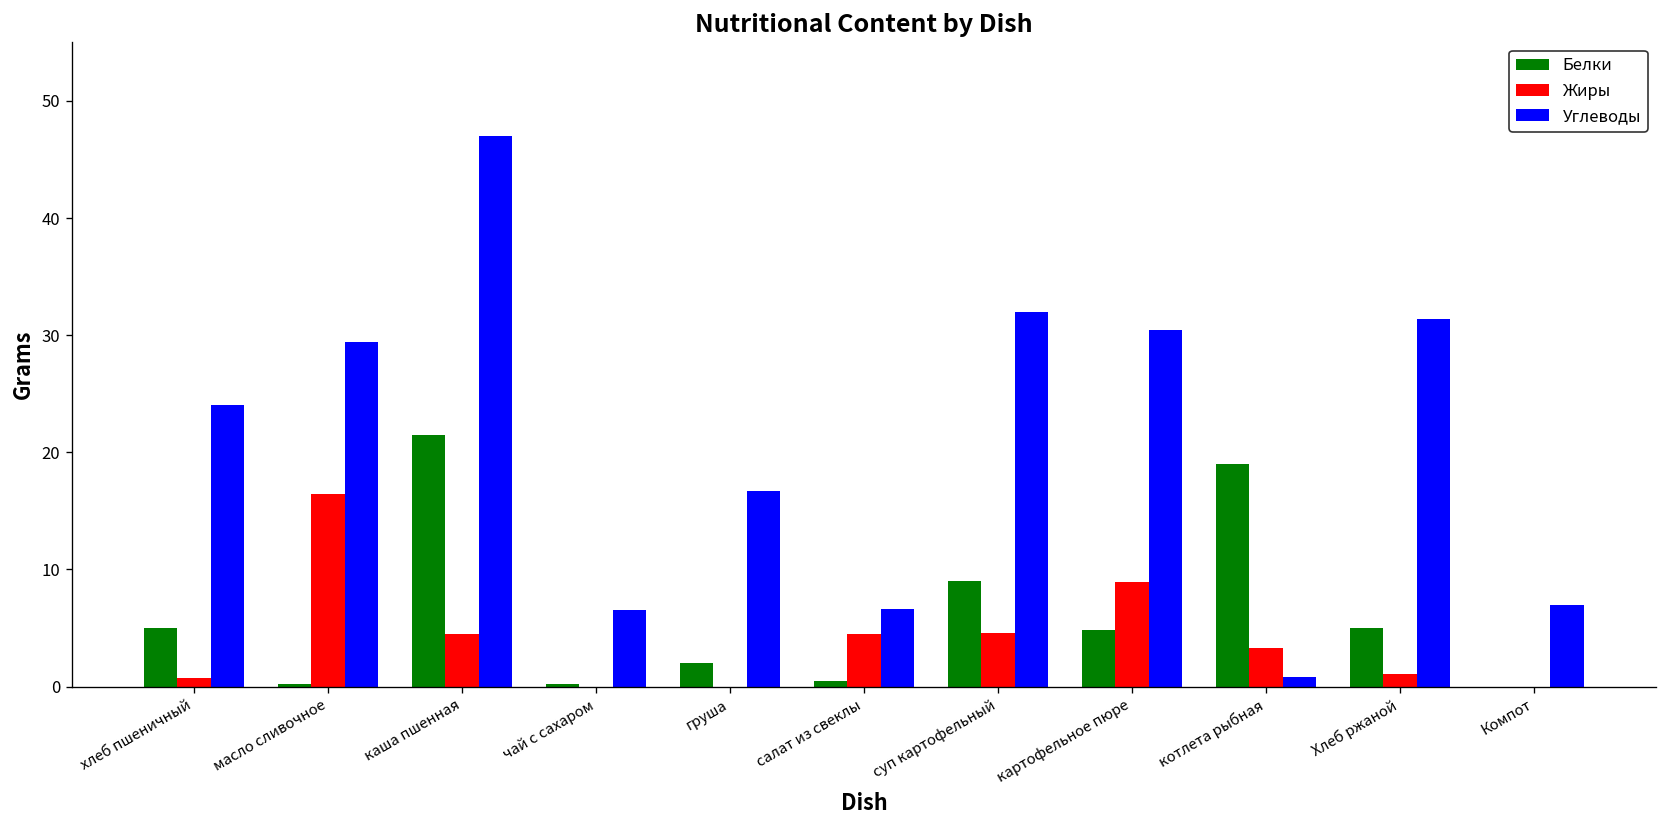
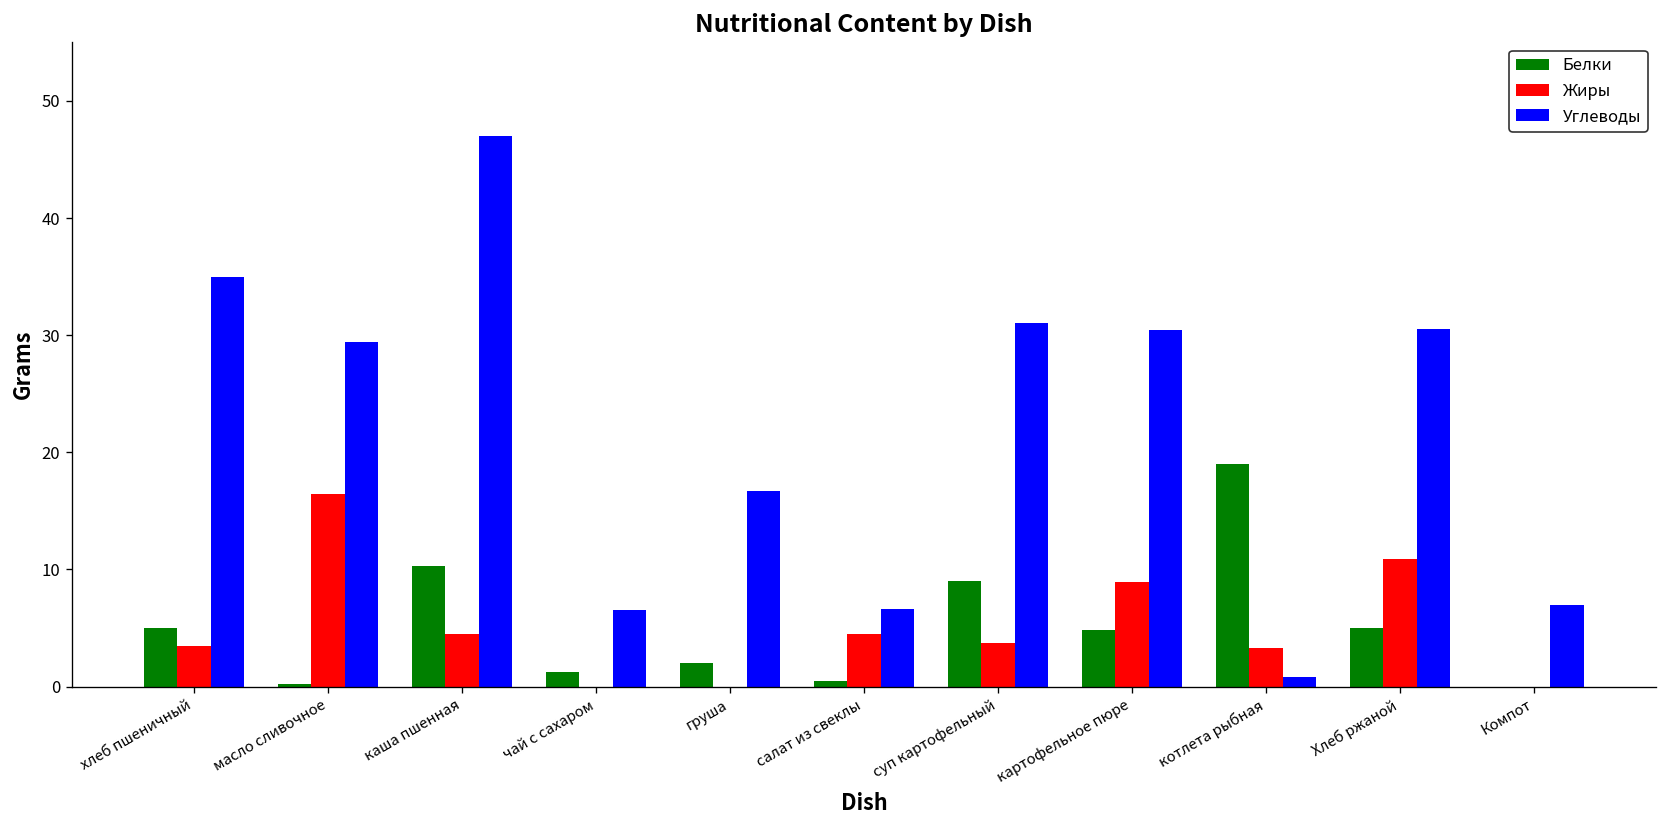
  {
    "Белки": {
      "хлеб пшеничный": 5,
-     "каша пшенная": 22,
-     "чай с сахаром": 0,
+     "каша пшенная": 10,
+     "чай с сахаром": 1,
      "груша": 2,
      "салат из свеклы": 1,
      "суп картофельный": 9,
      "картофельное пюре": 5,
      "котлета рыбная": 19,
      "Хлеб ржаной": 5,
      "Компот": 0
    },
    "Жиры": {
-     "хлеб пшеничный": 1,
+     "хлеб пшеничный": 4,
      "масло сливочное": 16,
      "каша пшенная": 5,
      "чай с сахаром": 0,
      "груша": 0,
      "салат из свеклы": 5,
-     "суп картофельный": 5,
+     "суп картофельный": 4,
      "картофельное пюре": 9,
      "котлета рыбная": 3,
-     "Хлеб ржаной": 1,
+     "Хлеб ржаной": 11,
      "Компот": 0
    },
    "Углеводы": {
-     "хлеб пшеничный": 24,
+     "хлеб пшеничный": 35,
      "масло сливочное": 29,
      "каша пшенная": 47,
      "чай с сахаром": 7,
      "груша": 17,
      "салат из свеклы": 7,
-     "суп картофельный": 32,
+     "суп картофельный": 31,
      "картофельное пюре": 30,
      "котлета рыбная": 1,
-     "Хлеб ржаной": 31.4,
+     "Хлеб ржаной": 30.5,
      "Компот": 7
    }
  }
